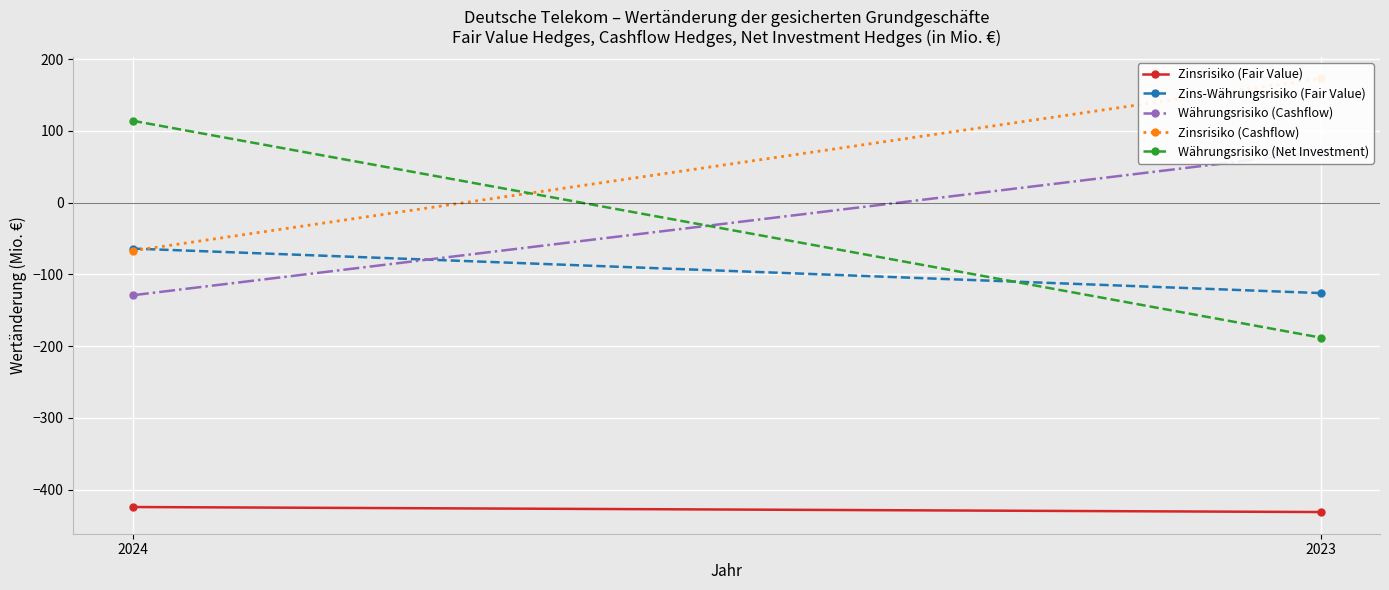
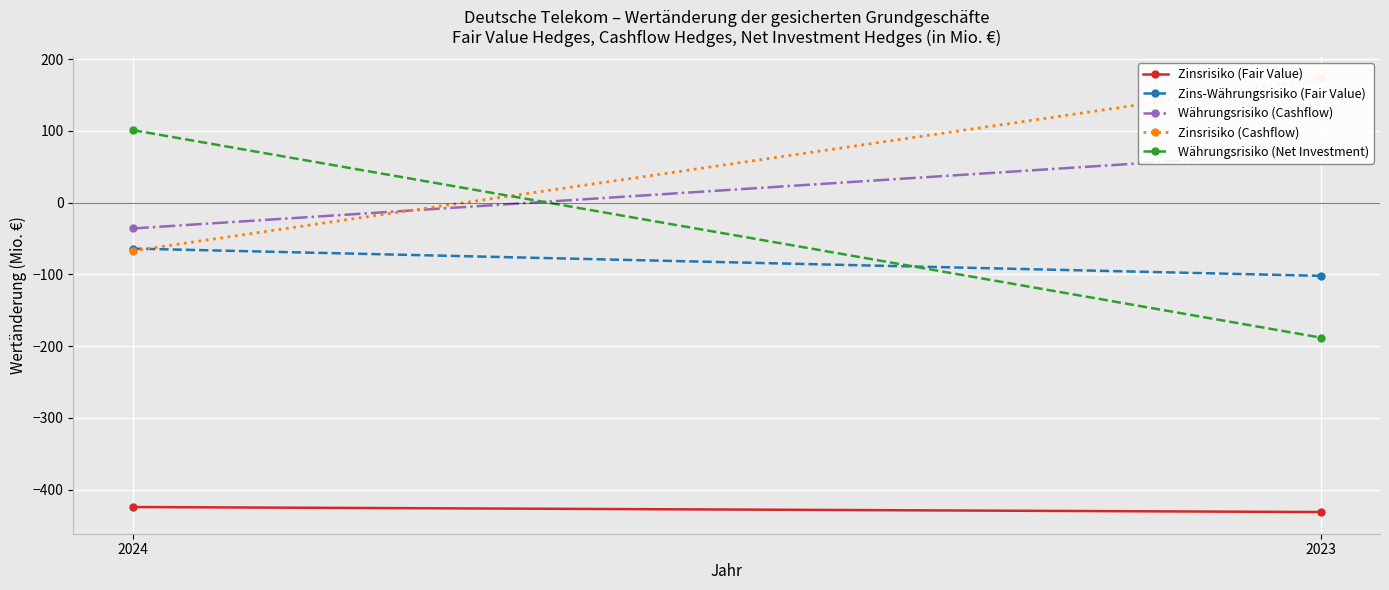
  {
    "Zinsrisiko (Fair Value)": {
      "2024": -420,
      "2023": -430
    },
    "Zins-Währungsrisiko (Fair Value)": {
-     "2023": -130
+     "2023": -100
    },
    "Währungsrisiko (Cashflow)": {
-     "2024": -130
+     "2024": -40
    },
    "Währungsrisiko (Net Investment)": {
-     "2024": 110,
+     "2024": 100,
      "2023": -190
    }
  }
